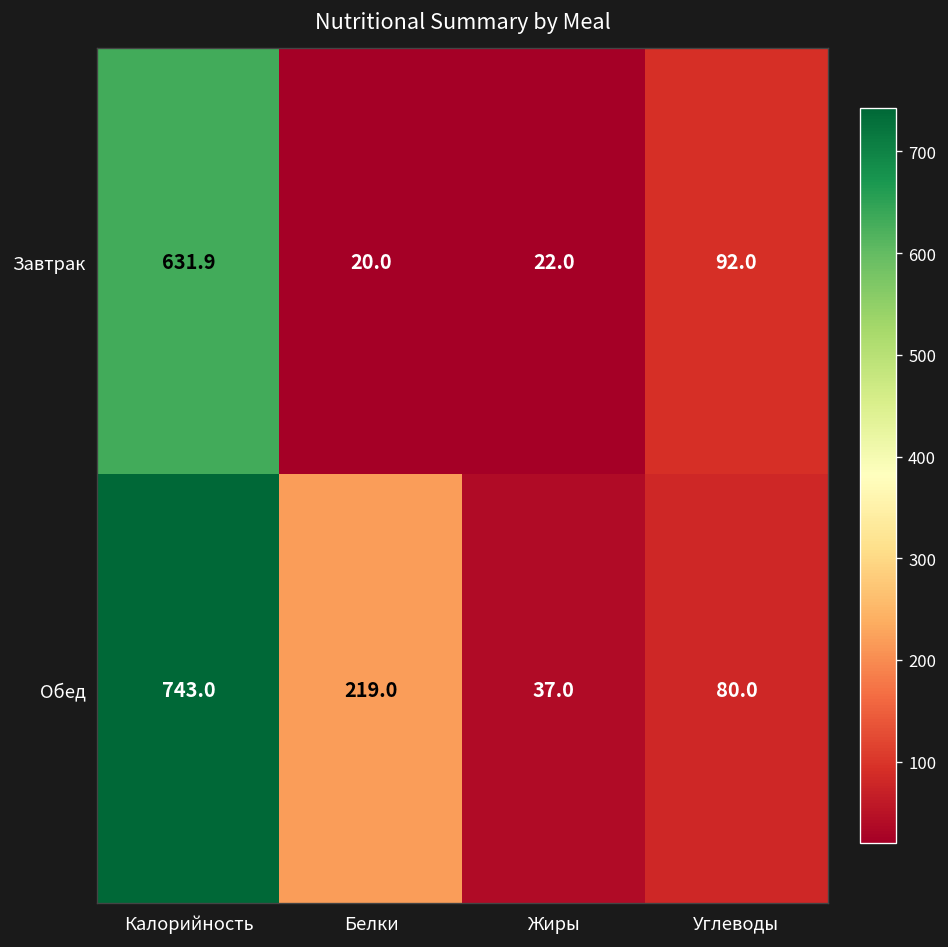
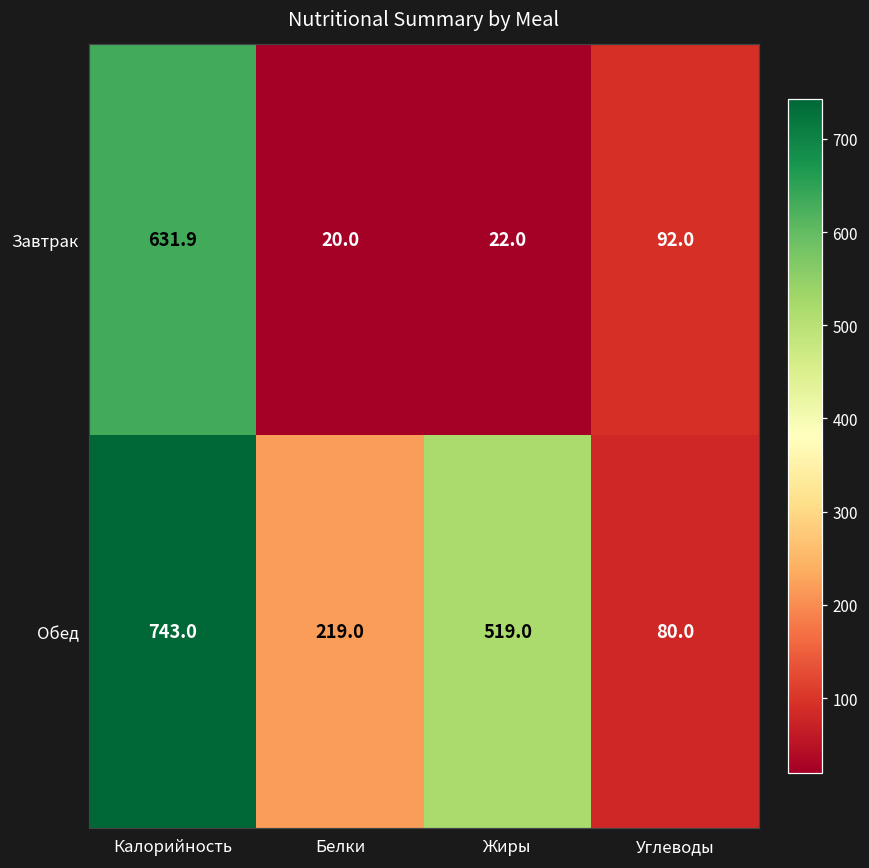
  {
    "Завтрак": {
      "Калорийность": 631.9,
      "Белки": 20.0,
      "Жиры": 22.0,
      "Углеводы": 92.0
    },
    "Обед": {
      "Калорийность": 743.0,
      "Белки": 219.0,
-     "Жиры": 37.0,
+     "Жиры": 519.0,
      "Углеводы": 80.0
    }
  }
